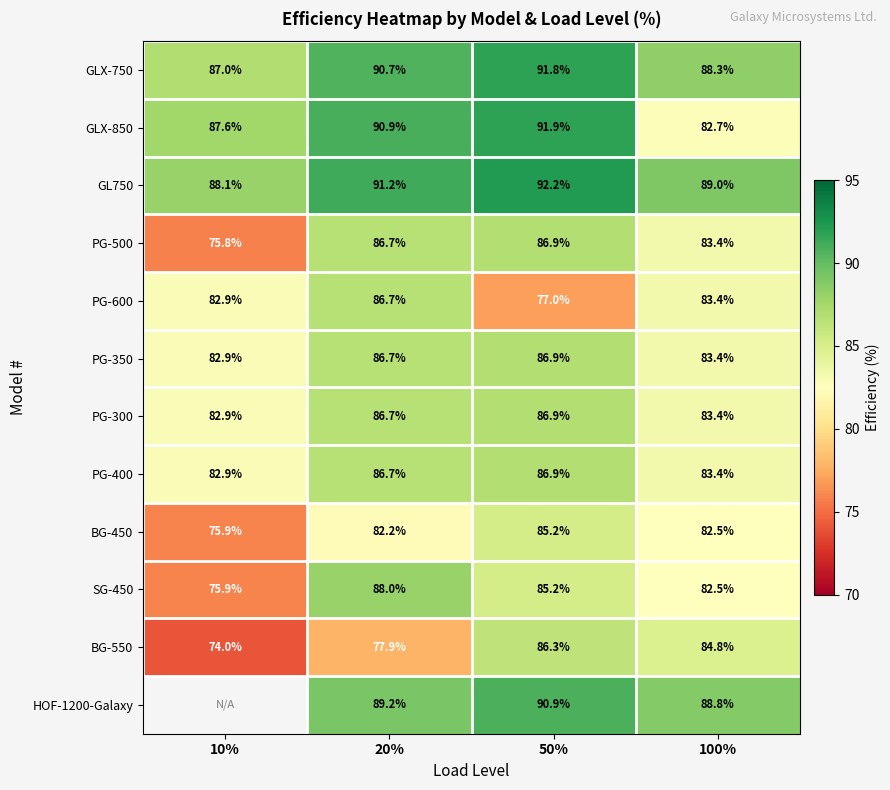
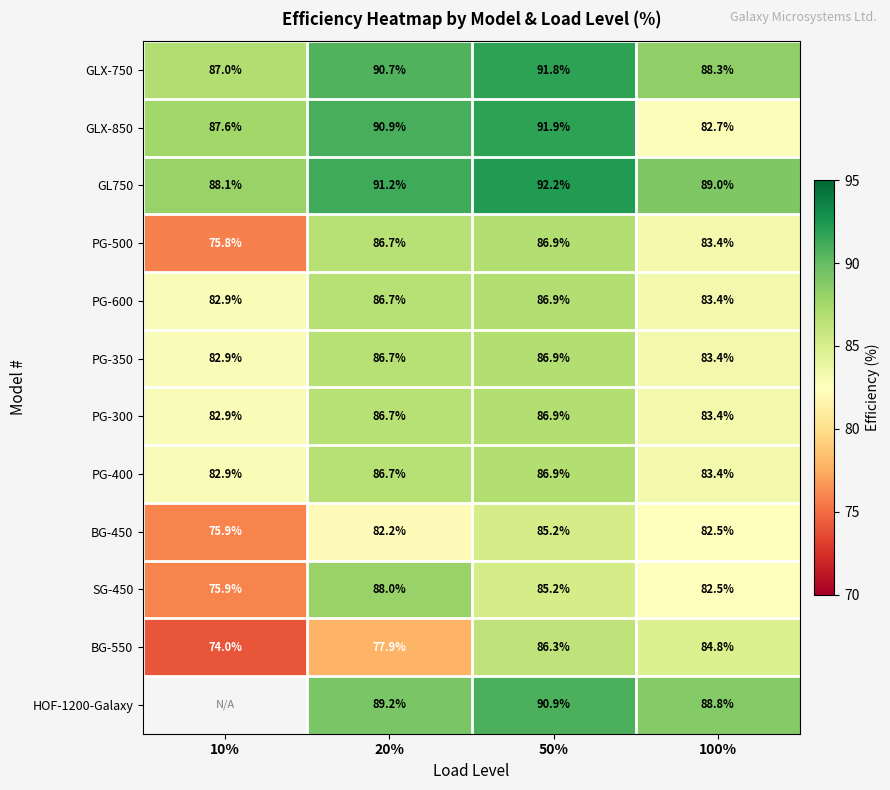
  {
    "GLX-750": {
      "10%": "87.0%",
      "20%": "90.7%",
      "50%": "91.8%",
      "100%": "88.3%"
    },
    "GLX-850": {
      "10%": "87.6%",
      "20%": "90.9%",
      "50%": "91.9%",
      "100%": "82.7%"
    },
    "GL750": {
      "10%": "88.1%",
      "20%": "91.2%",
      "50%": "92.2%",
      "100%": "89.0%"
    },
    "PG-500": {
      "10%": "75.8%",
      "20%": "86.7%",
      "50%": "86.9%",
      "100%": "83.4%"
    },
    "PG-600": {
      "10%": "82.9%",
      "20%": "86.7%",
-     "50%": "77.0%",
+     "50%": "86.9%",
      "100%": "83.4%"
    },
    "PG-350": {
      "10%": "82.9%",
      "20%": "86.7%",
      "50%": "86.9%",
      "100%": "83.4%"
    },
    "PG-300": {
      "10%": "82.9%",
      "20%": "86.7%",
      "50%": "86.9%",
      "100%": "83.4%"
    },
    "PG-400": {
      "10%": "82.9%",
      "20%": "86.7%",
      "50%": "86.9%",
      "100%": "83.4%"
    },
    "BG-450": {
      "10%": "75.9%",
      "20%": "82.2%",
      "50%": "85.2%",
      "100%": "82.5%"
    },
    "SG-450": {
      "10%": "75.9%",
      "20%": "88.0%",
      "50%": "85.2%",
      "100%": "82.5%"
    },
    "BG-550": {
      "10%": "74.0%",
      "20%": "77.9%",
      "50%": "86.3%",
      "100%": "84.8%"
    },
    "HOF-1200-Galaxy": {
      "20%": "89.2%",
      "50%": "90.9%",
      "100%": "88.8%"
    }
  }
